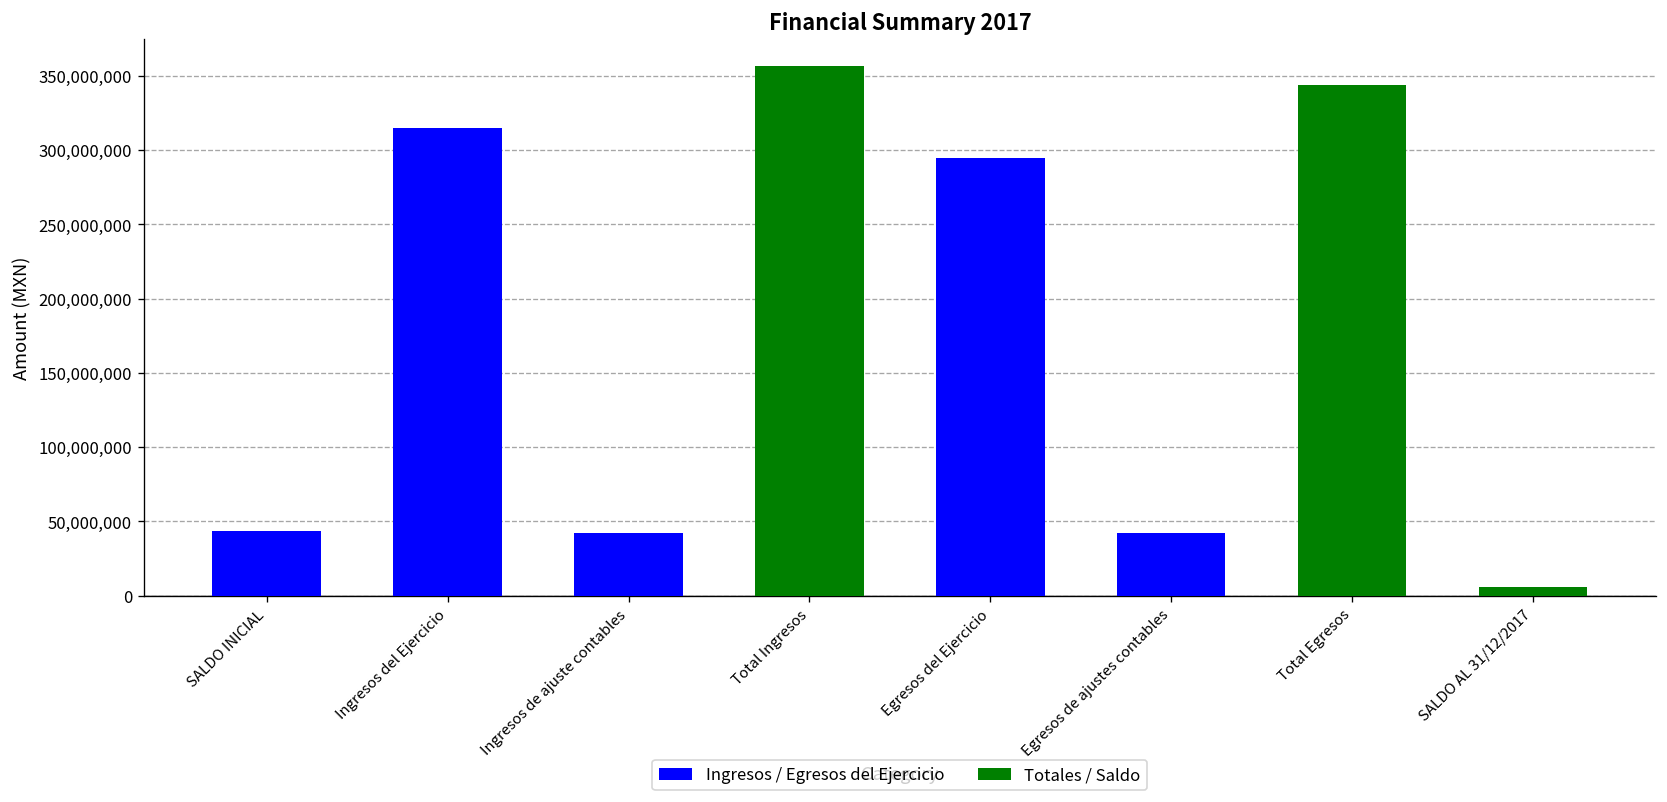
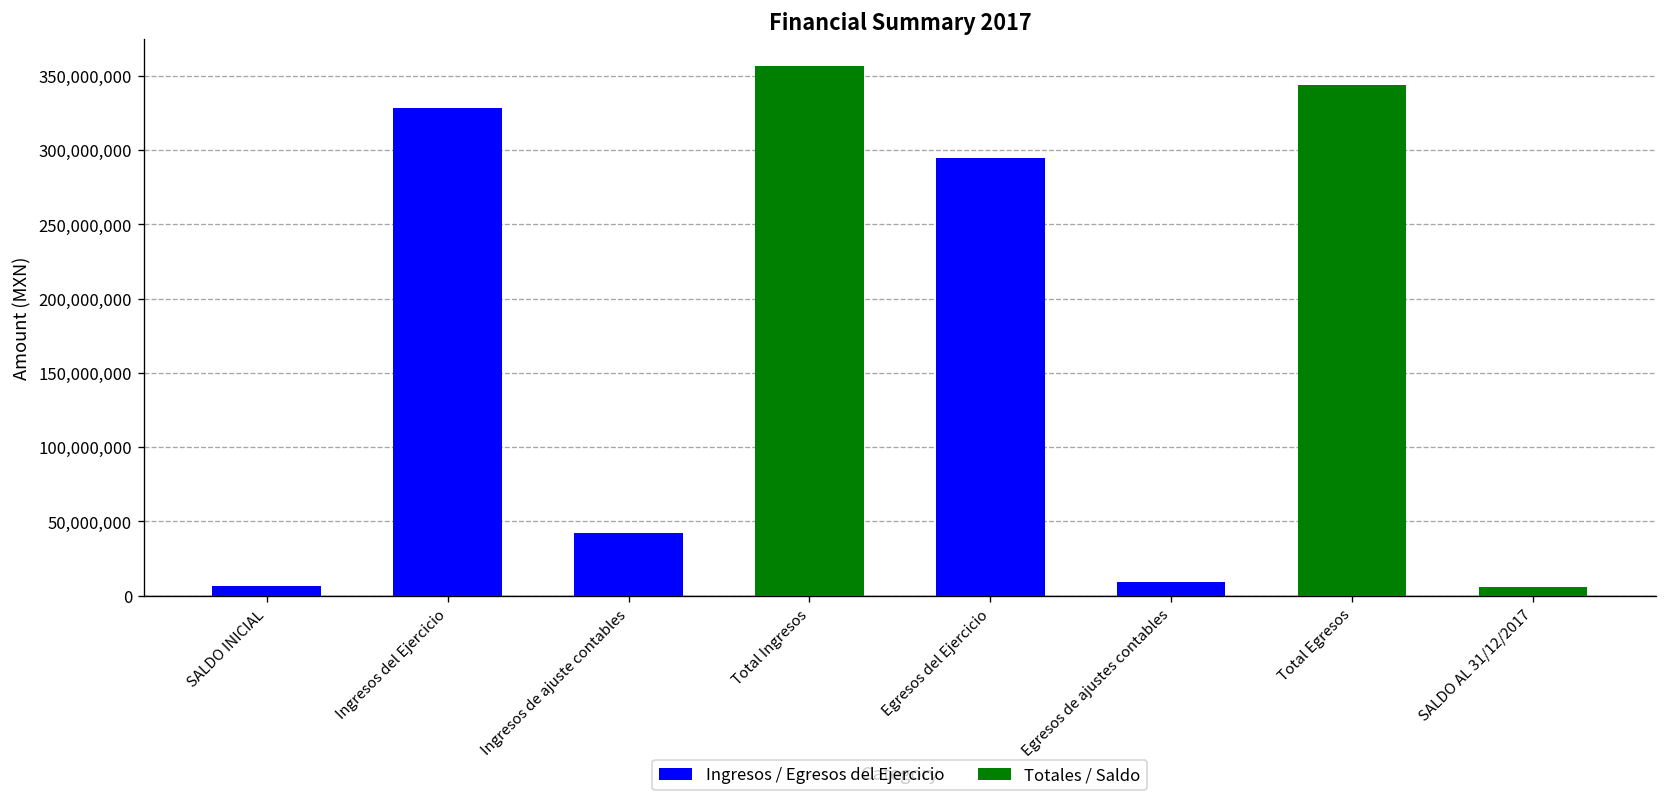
  {
    "Ingresos / Egresos del Ejercicio": {
-     "SALDO INICIAL": "44,000,000",
-     "Ingresos del Ejercicio": "315,000,000",
+     "SALDO INICIAL": "7,000,000",
+     "Ingresos del Ejercicio": "328,000,000",
      "Ingresos de ajuste contables": "42,000,000",
      "Egresos del Ejercicio": "295,000,000",
-     "Egresos de ajustes contables": "42,000,000"
+     "Egresos de ajustes contables": "9,000,000"
    },
    "Totales / Saldo": {
      "Total Ingresos": "357,000,000",
      "Total Egresos": "344,000,000",
      "SALDO AL 31/12/2017": "6,000,000"
    }
  }
